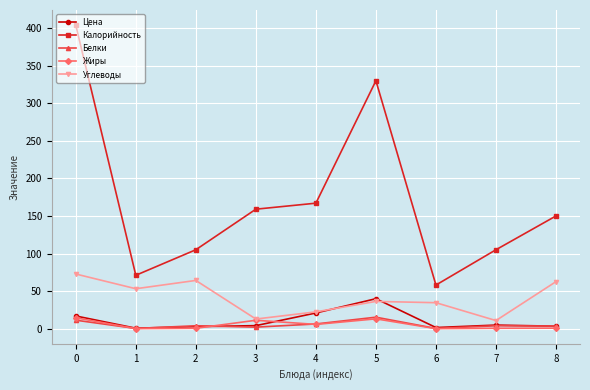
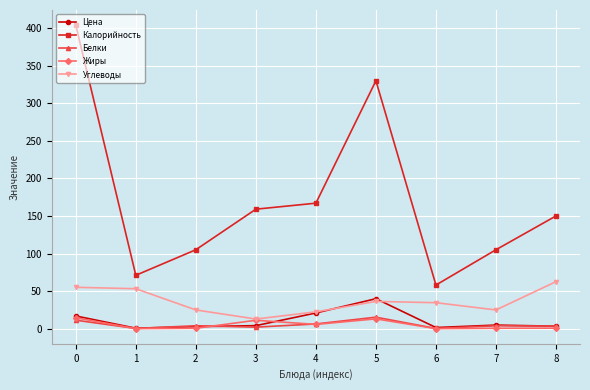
  {
    "Углеводы": {
-     "0": 70,
+     "0": 60,
      "1": 50,
-     "2": 60,
+     "2": 20,
      "5": 40,
      "6": 30,
-     "7": 10,
+     "7": 20,
      "8": 60
    }
  }
